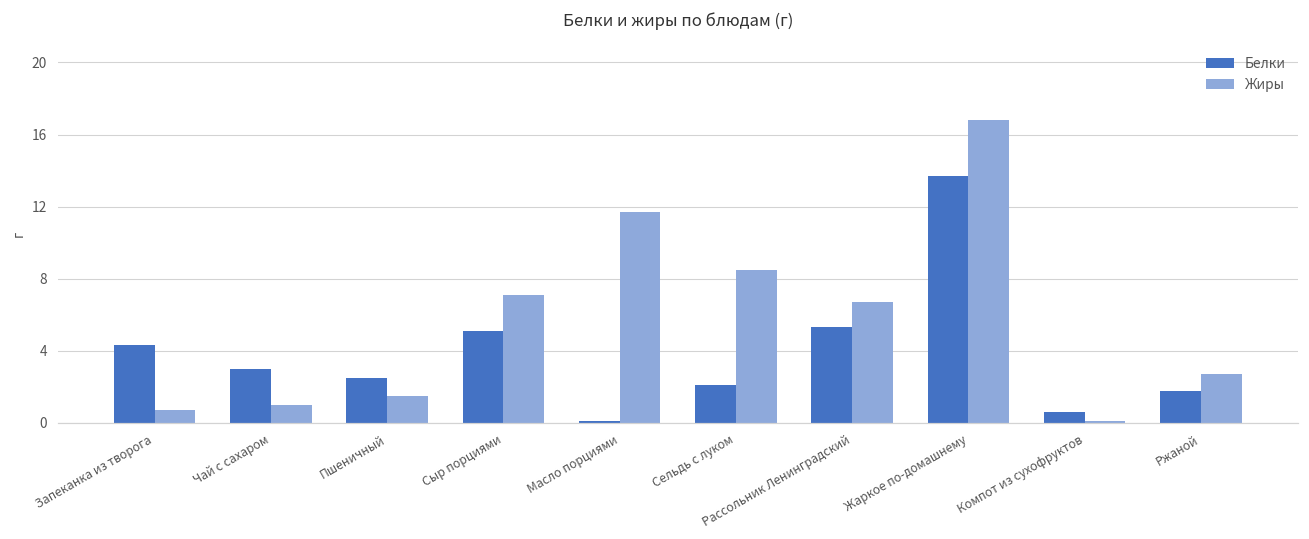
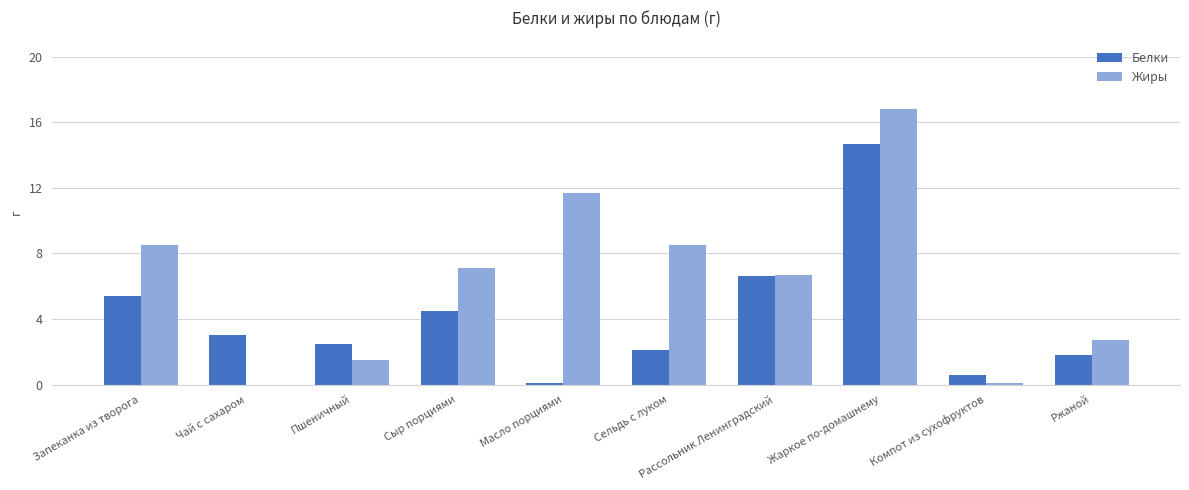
  {
    "Белки": {
-     "Запеканка из творога": 4.3,
+     "Запеканка из творога": 5.4,
      "Чай с сахаром": 3.0,
      "Пшеничный": 2.5,
-     "Сыр порциями": 5.1,
+     "Сыр порциями": 4.5,
      "Сельдь с луком": 2.1,
-     "Рассольник Ленинградский": 5.3,
-     "Жаркое по-домашнему": 13.7,
+     "Рассольник Ленинградский": 6.6,
+     "Жаркое по-домашнему": 14.7,
      "Компот из сухофруктов": 0.6,
      "Ржаной": 1.8
    },
    "Жиры": {
-     "Запеканка из творога": 0.7,
-     "Чай с сахаром": 1,
+     "Запеканка из творога": 8.5,
+     "Чай с сахаром": 0,
      "Пшеничный": 1.5,
      "Сыр порциями": 7.1,
      "Масло порциями": 11.7,
      "Сельдь с луком": 8.5,
      "Рассольник Ленинградский": 6.7,
      "Жаркое по-домашнему": 16.8,
      "Ржаной": 2.7
    }
  }
